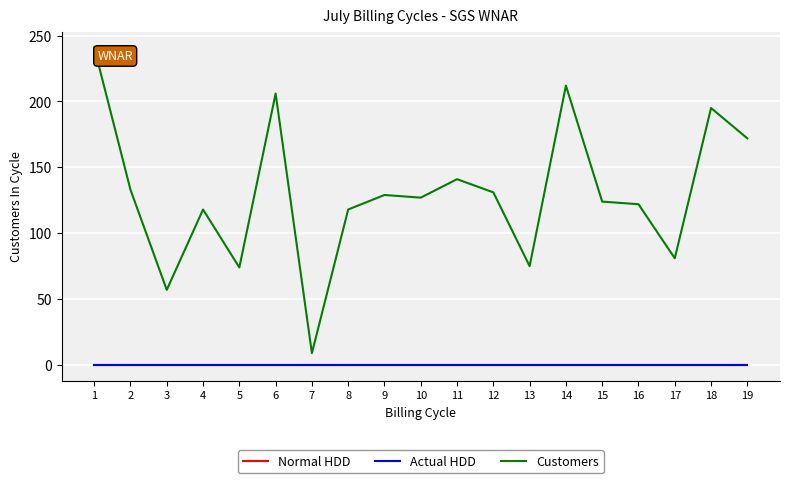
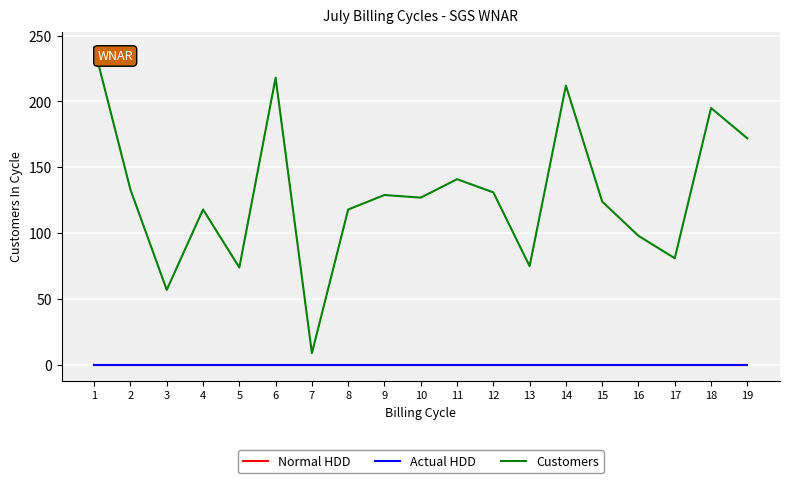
  {
    "Actual HDD": {
      "1": 0,
      "2": 0,
      "3": 0,
      "4": 0,
      "5": 0,
      "6": 0,
      "7": 0,
      "8": 0,
      "9": 0,
      "10": 0,
      "11": 0,
      "12": 0,
      "13": 0,
      "14": 0,
      "15": 0,
      "16": 0,
      "17": 0,
      "18": 0,
      "19": 0
    },
    "Customers": {
      "2": 133,
      "3": 57,
      "4": 118,
      "5": 74,
-     "6": 206,
+     "6": 218,
      "7": 9,
      "8": 118,
      "9": 129,
      "10": 127,
      "11": 141,
      "12": 131,
      "13": 75,
      "14": 212,
      "15": 124,
-     "16": 122,
+     "16": 98,
      "17": 81,
      "18": 195,
      "19": 172
    }
  }
